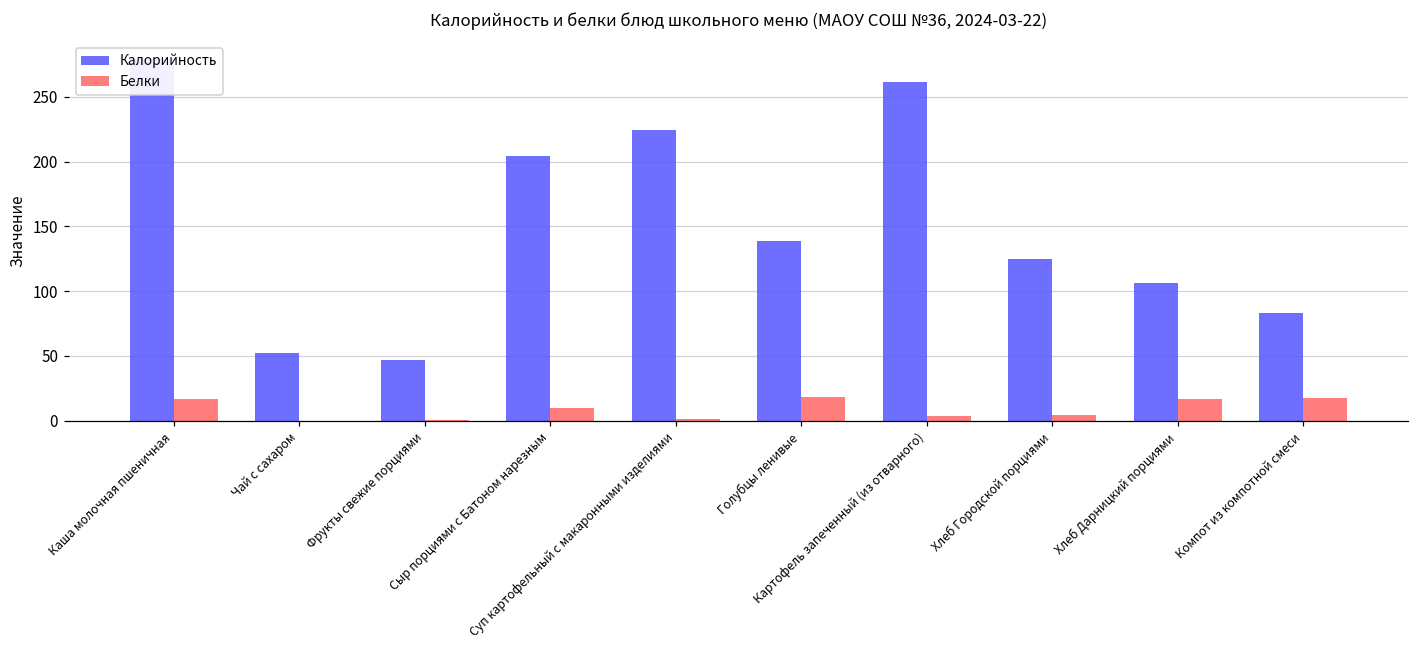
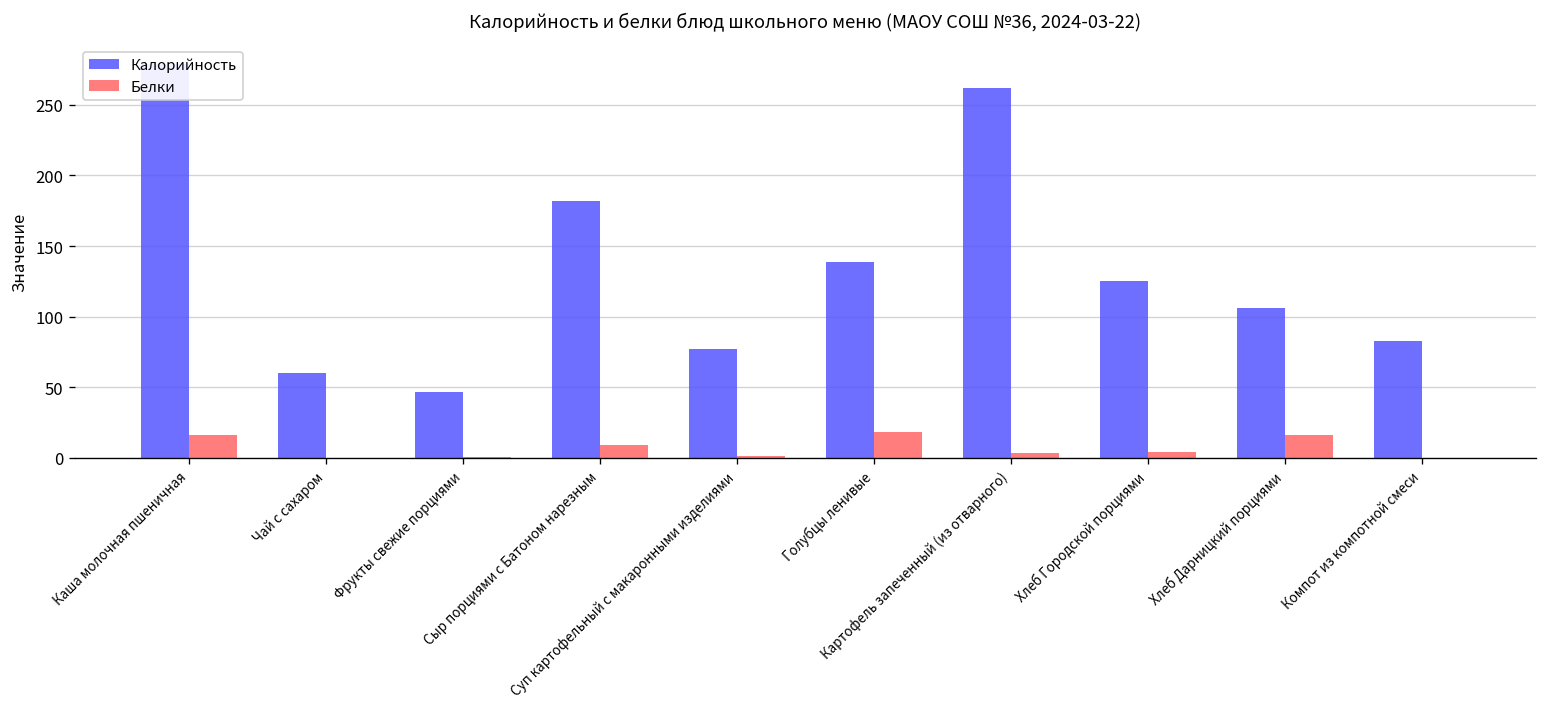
  {
    "Калорийность": {
-     "Чай с сахаром": 52,
+     "Чай с сахаром": 60,
      "Фрукты свежие порциями": 47,
-     "Сыр порциями с Батоном нарезным": 205,
-     "Суп картофельный с макаронными изделиями": 224,
+     "Сыр порциями с Батоном нарезным": 182,
+     "Суп картофельный с макаронными изделиями": 77,
      "Голубцы ленивые": 139,
      "Картофель запеченный (из отварного)": 262,
      "Хлеб Городской порциями": 125,
      "Хлеб Дарницкий порциями": 106,
      "Компот из компотной смеси": 83
    },
    "Белки": {
      "Каша молочная пшеничная": 16,
      "Сыр порциями с Батоном нарезным": 9,
      "Голубцы ленивые": 18,
      "Картофель запеченный (из отварного)": 3,
      "Хлеб Городской порциями": 4,
      "Хлеб Дарницкий порциями": 16,
-     "Компот из компотной смеси": 17
+     "Компот из компотной смеси": 0
    }
  }
